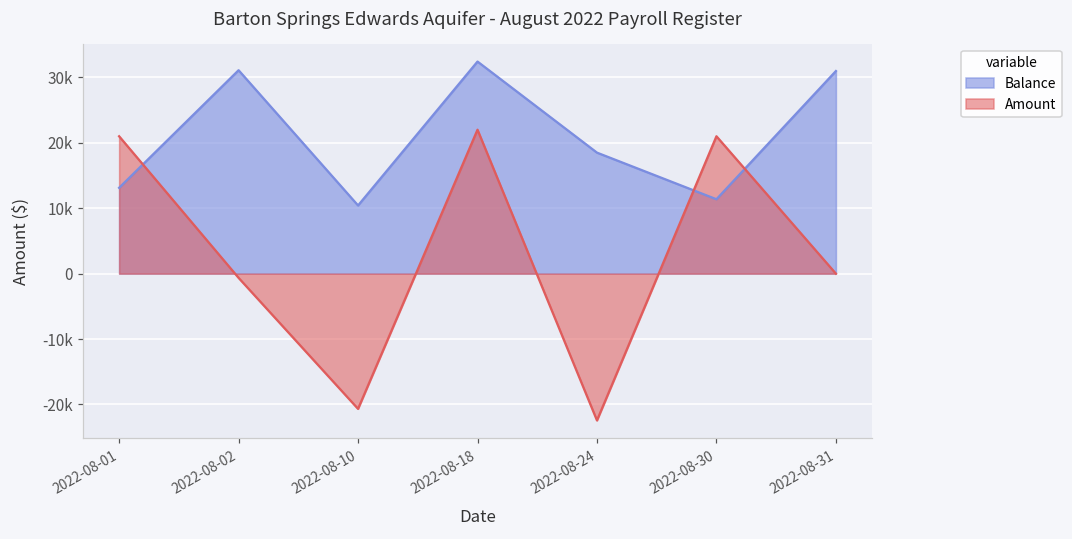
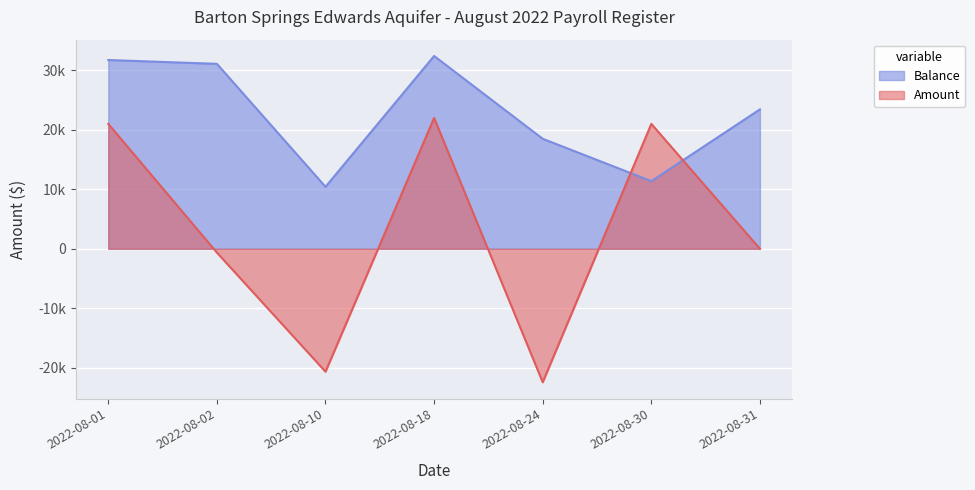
  {
    "Balance": {
-     "2022-08-01": 13000,
+     "2022-08-01": 32000,
      "2022-08-02": 31000,
      "2022-08-10": 10000,
      "2022-08-18": 32000,
      "2022-08-24": 18000,
      "2022-08-30": 11000,
-     "2022-08-31": 31000
+     "2022-08-31": 23000
    }
  }
